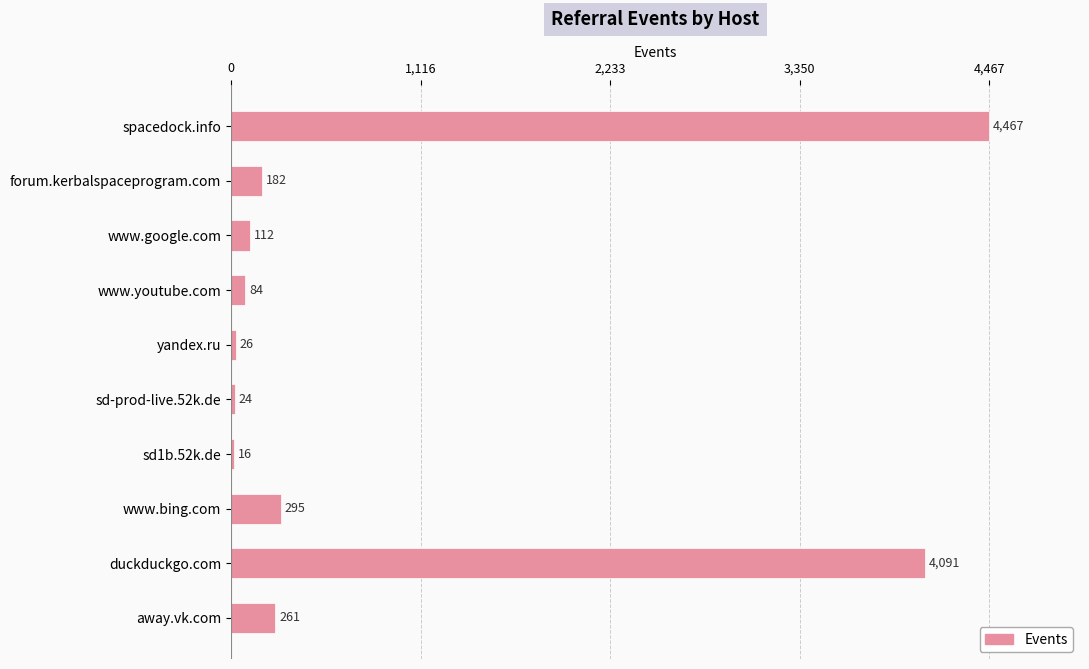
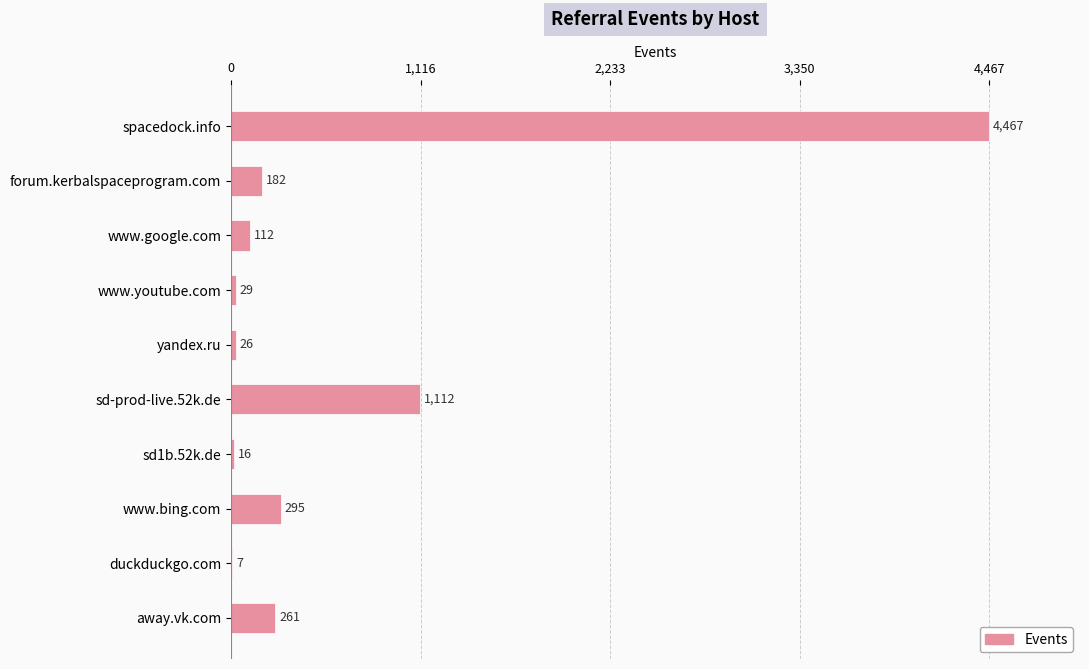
  {
    "spacedock.info": "4,467",
    "forum.kerbalspaceprogram.com": "182",
    "www.google.com": "112",
-   "www.youtube.com": "84",
+   "www.youtube.com": "29",
    "yandex.ru": "26",
-   "sd-prod-live.52k.de": "24",
+   "sd-prod-live.52k.de": "1,112",
    "sd1b.52k.de": "16",
    "www.bing.com": "295",
-   "duckduckgo.com": "4,091",
+   "duckduckgo.com": "7",
    "away.vk.com": "261"
  }
